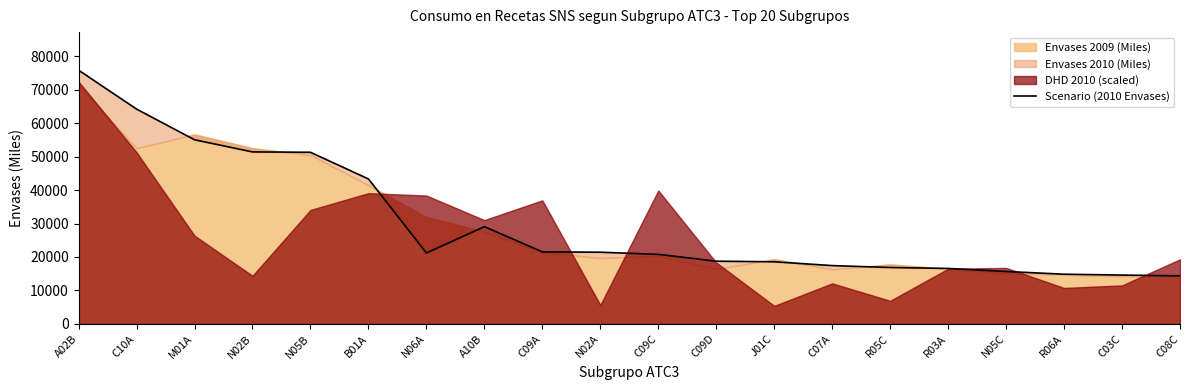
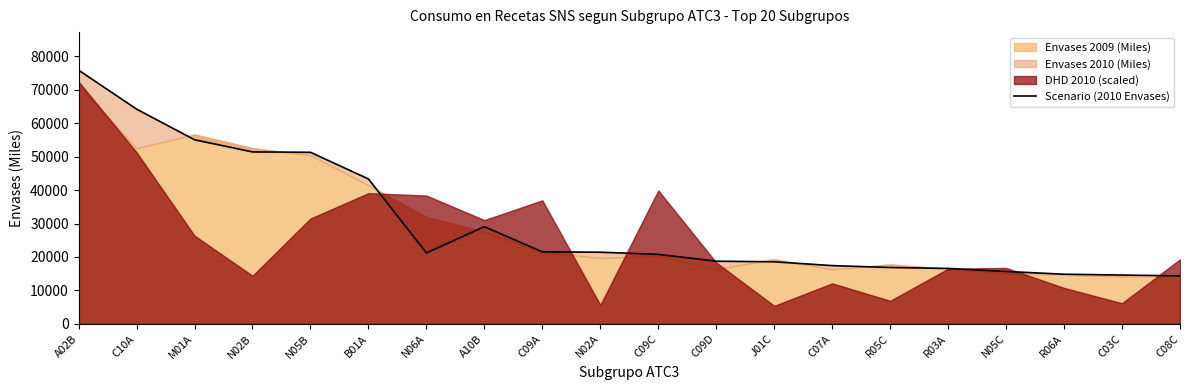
  {
    "Scenario (2010 Envases)": {
      "M01A": 55000,
      "N02B": 51000,
      "N06A": 21000,
      "J01C": 19000,
      "R05C": 17000
    },
    "DHD 2010 (scaled)": {
      "A02B": 72000,
      "C10A": 51000,
      "M01A": 26000,
      "N02B": 14000,
-     "N05B": 34000,
+     "N05B": 32000,
      "B01A": 39000,
      "N06A": 38000,
      "A10B": 31000,
      "C09A": 37000,
      "N02A": 6000,
      "C09C": 40000,
      "J01C": 5000,
      "C07A": 12000,
      "R05C": 7000,
      "N05C": 17000,
      "R06A": 11000,
-     "C03C": 12000,
+     "C03C": 6000,
      "C08C": 19000
    }
  }
